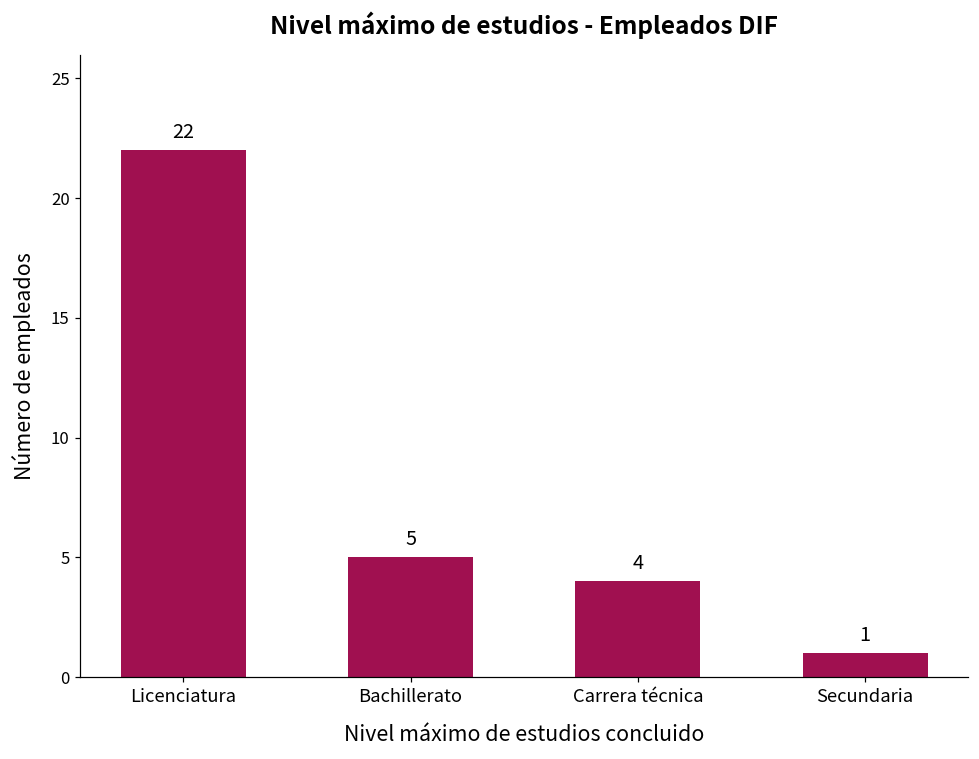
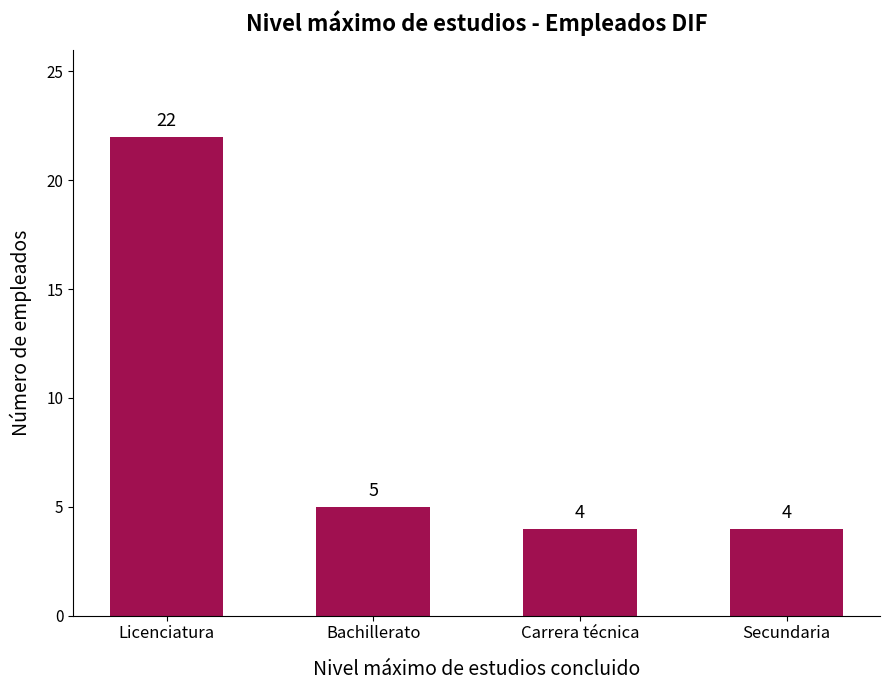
  {
    "Licenciatura": 22,
    "Bachillerato": 5,
    "Carrera técnica": 4,
-   "Secundaria": 1
+   "Secundaria": 4
  }
